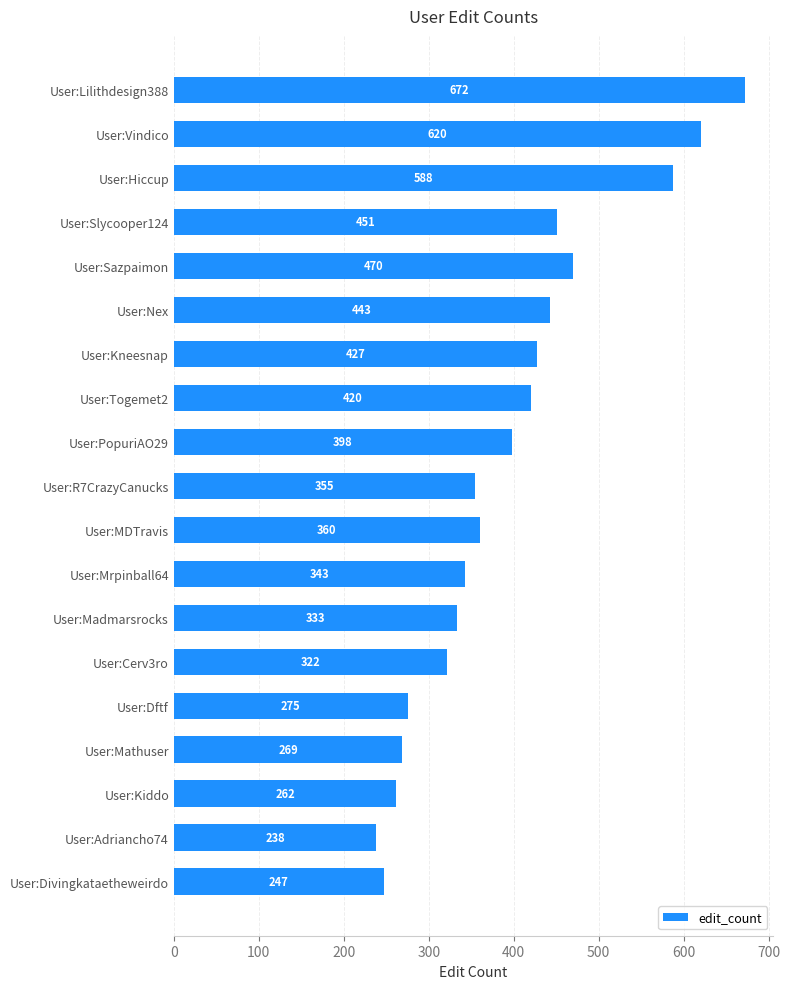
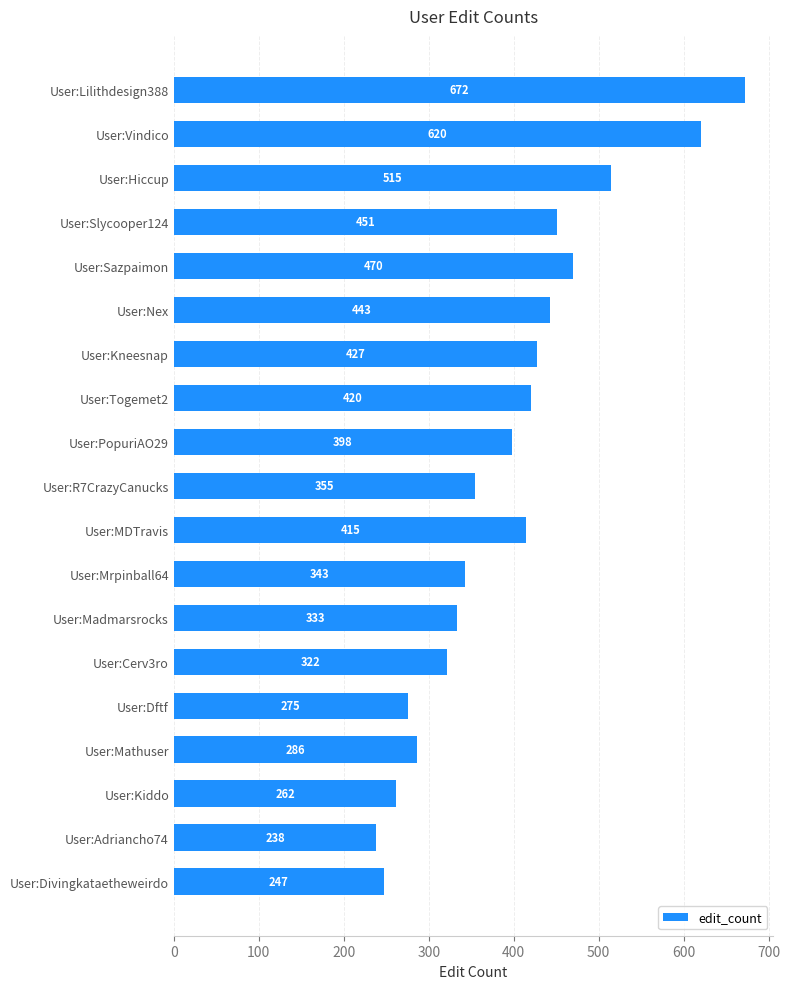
  {
    "User:Lilithdesign388": 672,
    "User:Vindico": 620,
-   "User:Hiccup": 588,
+   "User:Hiccup": 515,
    "User:Slycooper124": 451,
    "User:Sazpaimon": 470,
    "User:Nex": 443,
    "User:Kneesnap": 427,
    "User:Togemet2": 420,
    "User:PopuriAO29": 398,
    "User:R7CrazyCanucks": 355,
-   "User:MDTravis": 360,
+   "User:MDTravis": 415,
    "User:Mrpinball64": 343,
    "User:Madmarsrocks": 333,
    "User:Cerv3ro": 322,
    "User:Dftf": 275,
-   "User:Mathuser": 269,
+   "User:Mathuser": 286,
    "User:Kiddo": 262,
    "User:Adriancho74": 238,
    "User:Divingkataetheweirdo": 247
  }
